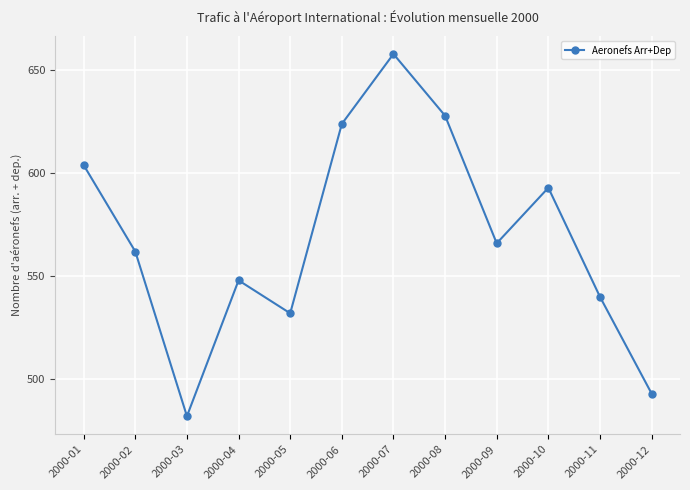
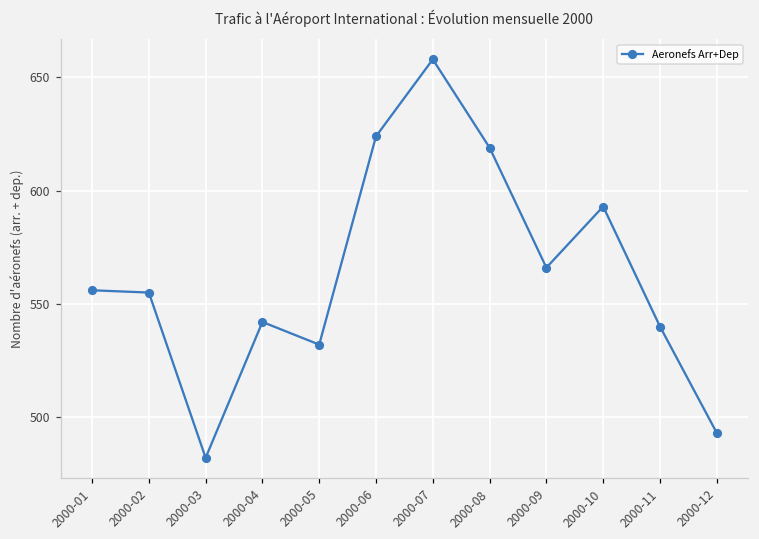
  {
-   "2000-01": 604,
-   "2000-02": 562,
+   "2000-01": 556,
+   "2000-02": 555,
    "2000-03": 482,
-   "2000-04": 548,
+   "2000-04": 542,
    "2000-05": 532,
    "2000-06": 624,
    "2000-07": 658,
-   "2000-08": 628,
+   "2000-08": 619,
    "2000-09": 566,
    "2000-10": 593,
    "2000-11": 540,
    "2000-12": 493
  }
